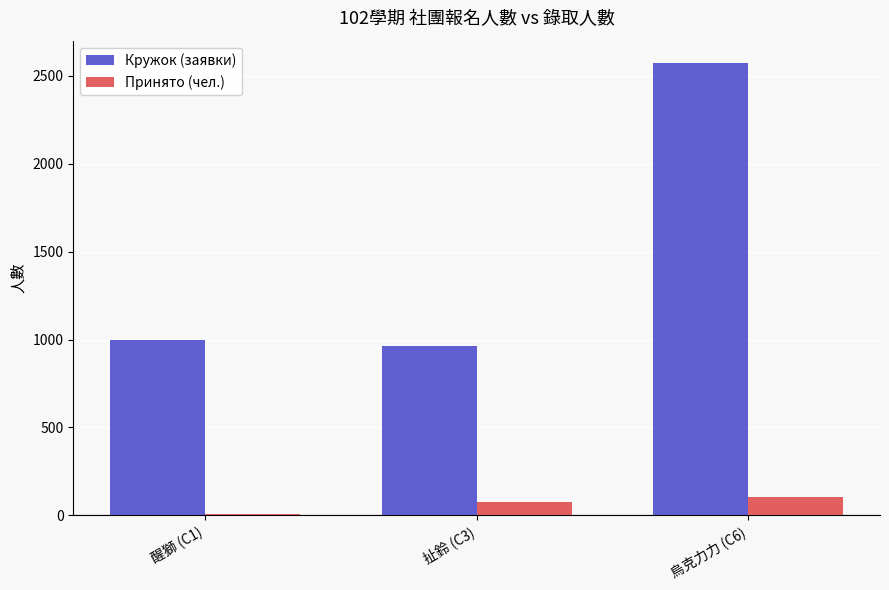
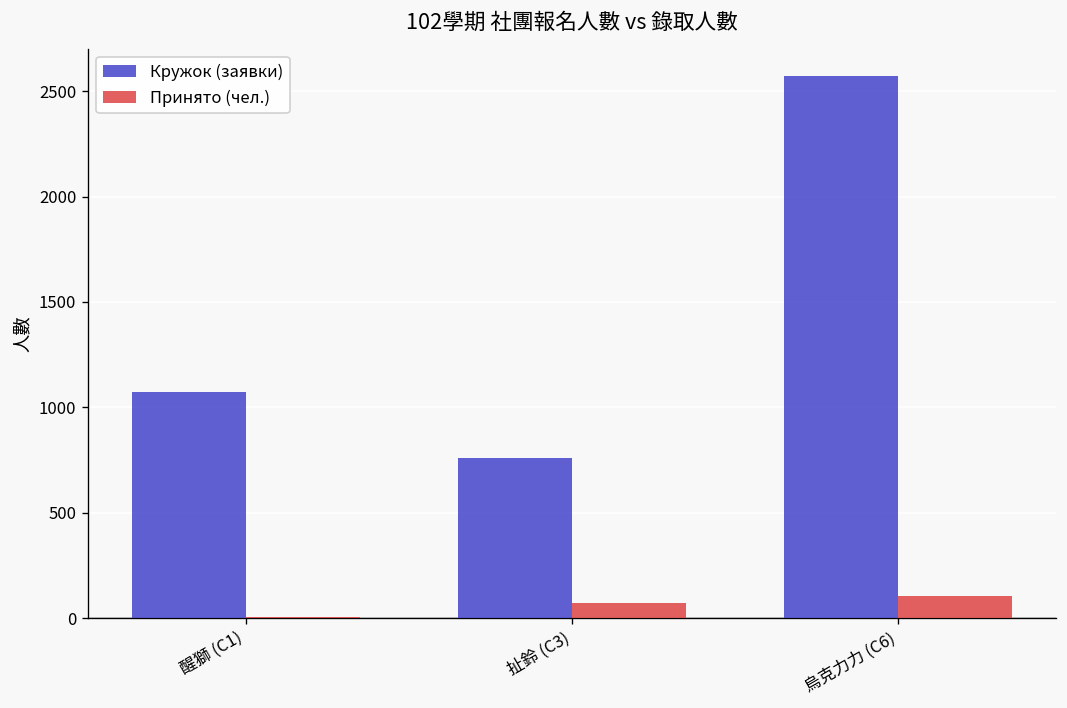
  {
    "Кружок (заявки)": {
-     "醒獅 (C1)": 1000,
-     "扯鈴 (C3)": 970,
+     "醒獅 (C1)": 1070,
+     "扯鈴 (C3)": 760,
      "烏克力力 (C6)": 2570
    },
    "Принято (чел.)": {
      "扯鈴 (C3)": 70,
      "烏克力力 (C6)": 100
    }
  }
